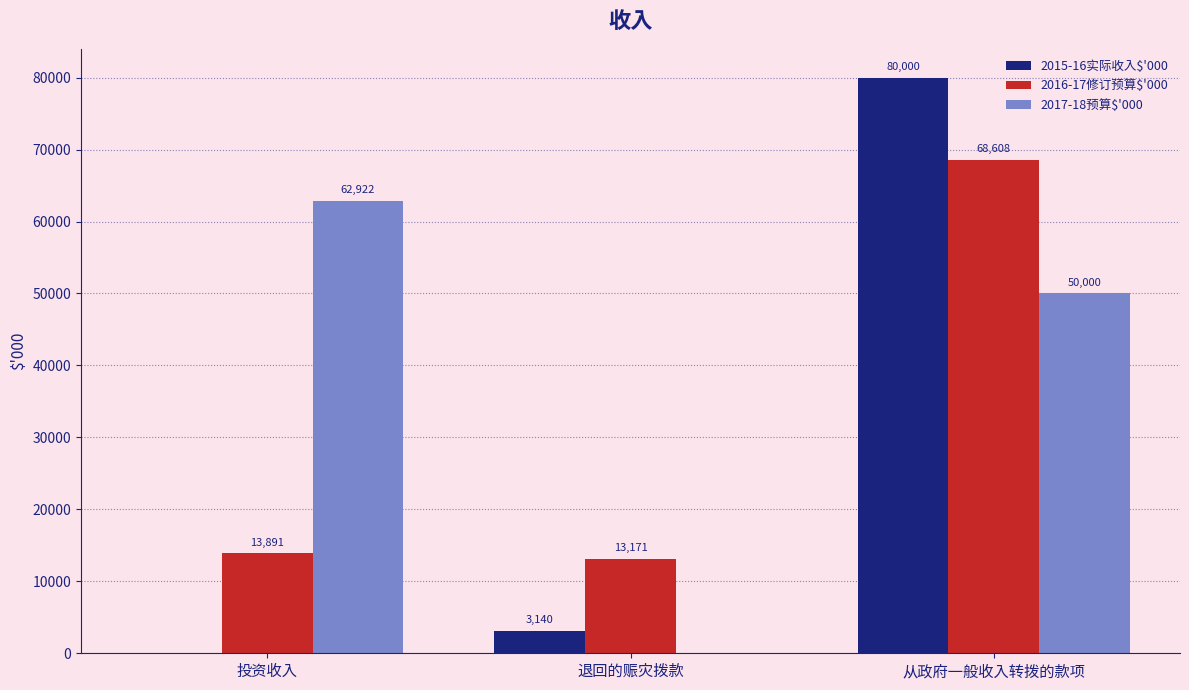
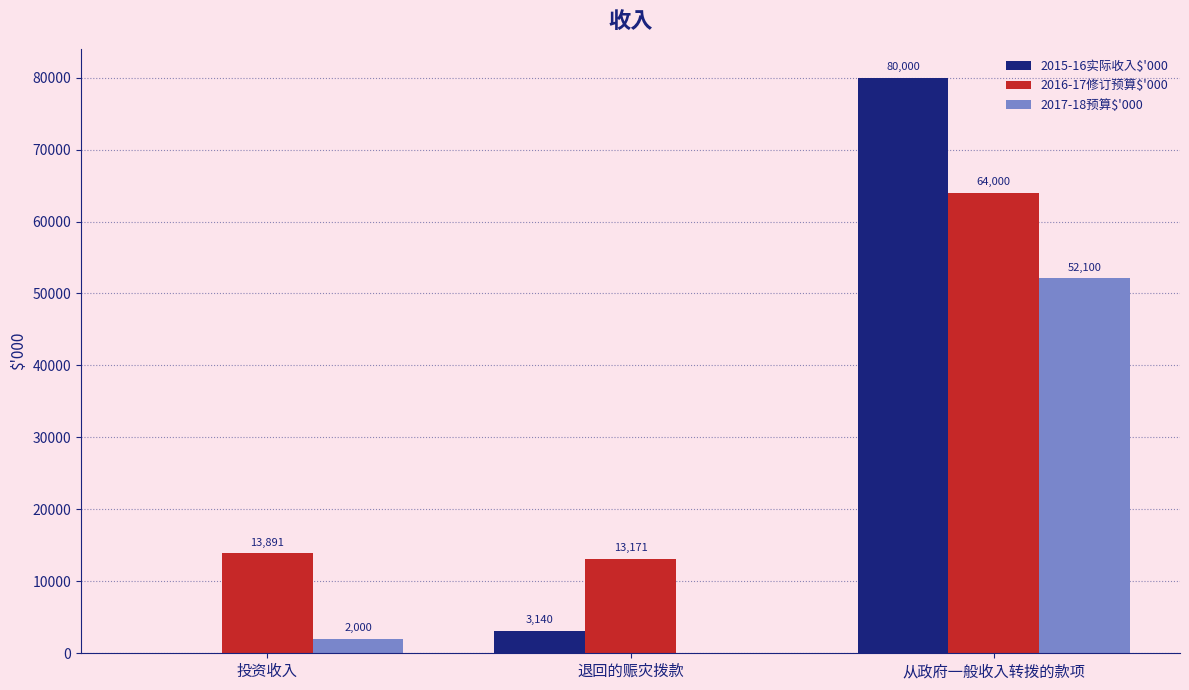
  {
    "2015-16实际收入$'000": {
      "退回的赈灾拨款": "3,140",
      "从政府一般收入转拨的款项": "80,000"
    },
    "2016-17修订预算$'000": {
      "投资收入": "13,891",
      "退回的赈灾拨款": "13,171",
-     "从政府一般收入转拨的款项": "68,608"
+     "从政府一般收入转拨的款项": "64,000"
    },
    "2017-18预算$'000": {
-     "投资收入": "62,922",
-     "从政府一般收入转拨的款项": "50,000"
+     "投资收入": "2,000",
+     "从政府一般收入转拨的款项": "52,100"
    }
  }
